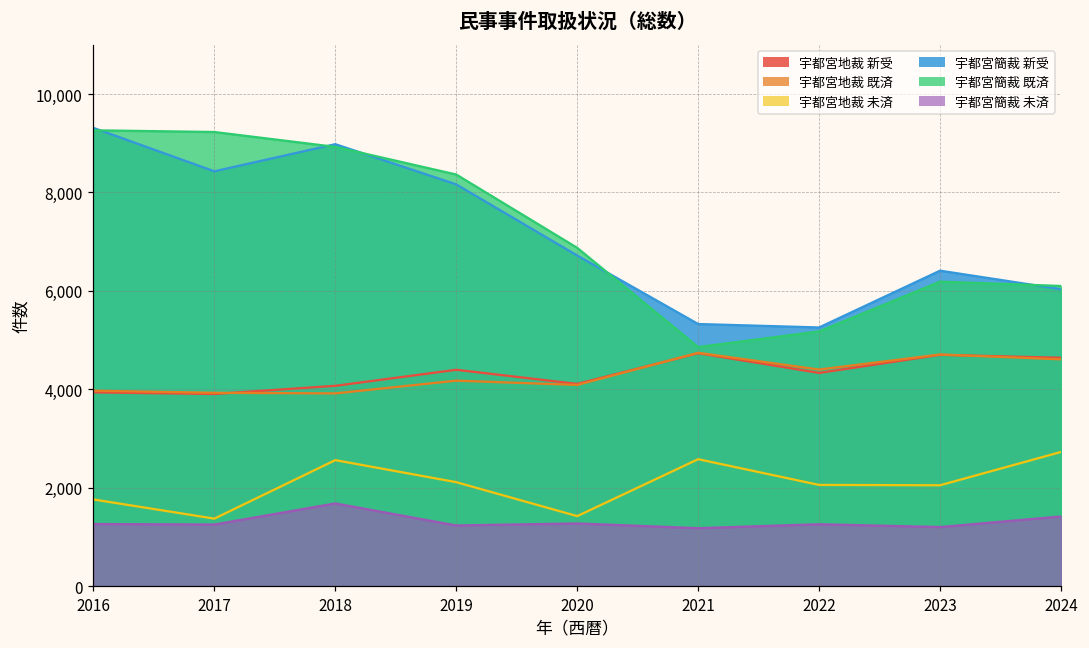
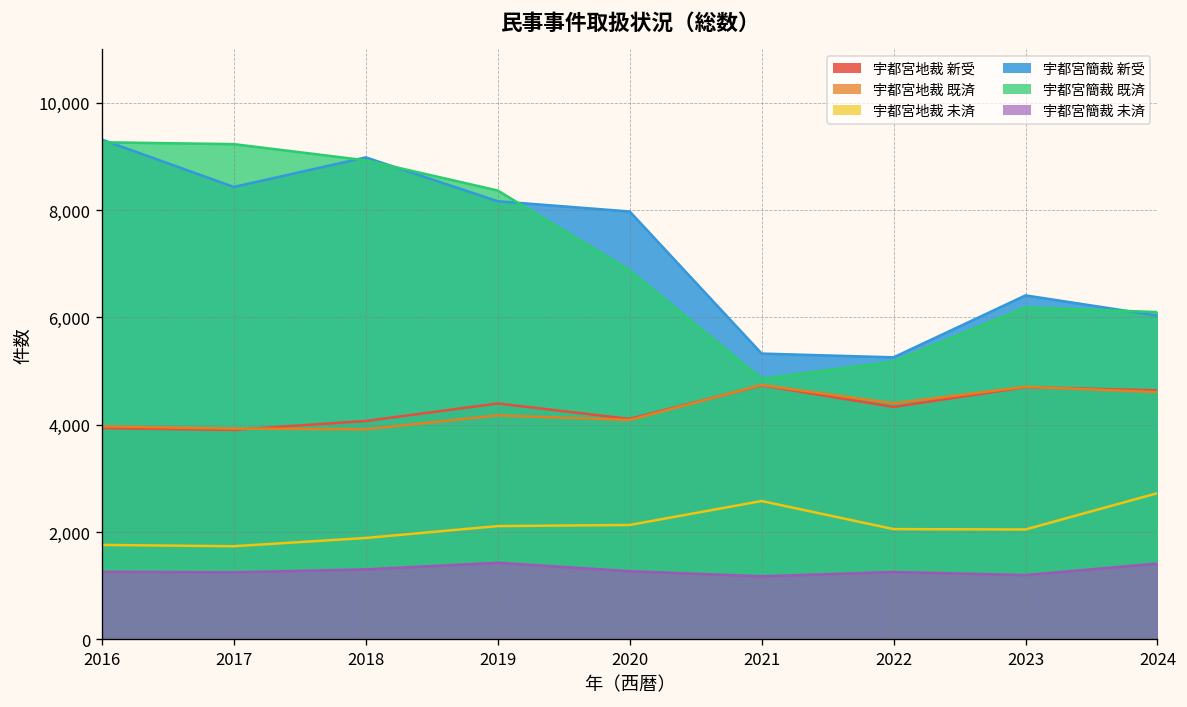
  {
    "宇都宮地裁 未済": {
      "2016": "1,800",
-     "2017": "1,400",
-     "2018": "2,600",
+     "2017": "1,700",
+     "2018": "1,900",
      "2019": "2,100",
-     "2020": "1,400",
+     "2020": "2,100",
      "2021": "2,600",
      "2022": "2,100",
      "2023": "2,000",
      "2024": "2,700"
    },
    "宇都宮簡裁 新受": {
      "2017": "8,400",
      "2019": "8,200",
-     "2020": "6,700",
+     "2020": "8,000",
      "2021": "5,300",
      "2022": "5,300",
      "2023": "6,400",
      "2024": "6,000"
    },
    "宇都宮簡裁 既済": {
      "2017": "9,200",
      "2019": "8,400",
      "2020": "6,900",
      "2021": "4,900",
      "2022": "5,200",
      "2023": "6,200",
      "2024": "6,100"
    },
    "宇都宮簡裁 未済": {
      "2016": "1,300",
      "2017": "1,300",
-     "2018": "1,700",
-     "2019": "1,200",
+     "2018": "1,300",
+     "2019": "1,400",
      "2020": "1,300",
      "2021": "1,200",
      "2022": "1,300",
      "2023": "1,200",
      "2024": "1,400"
    }
  }
